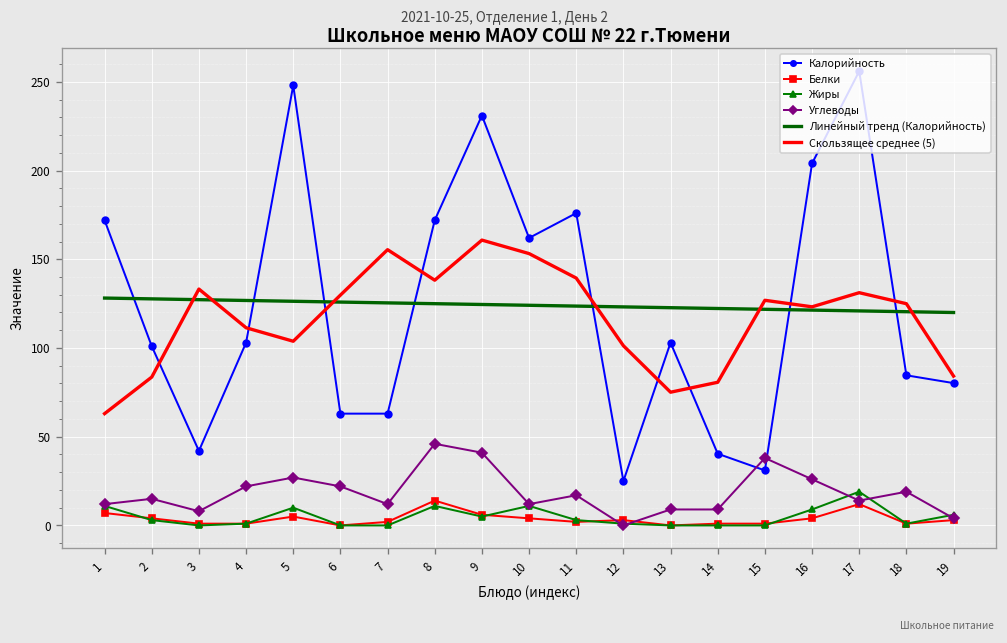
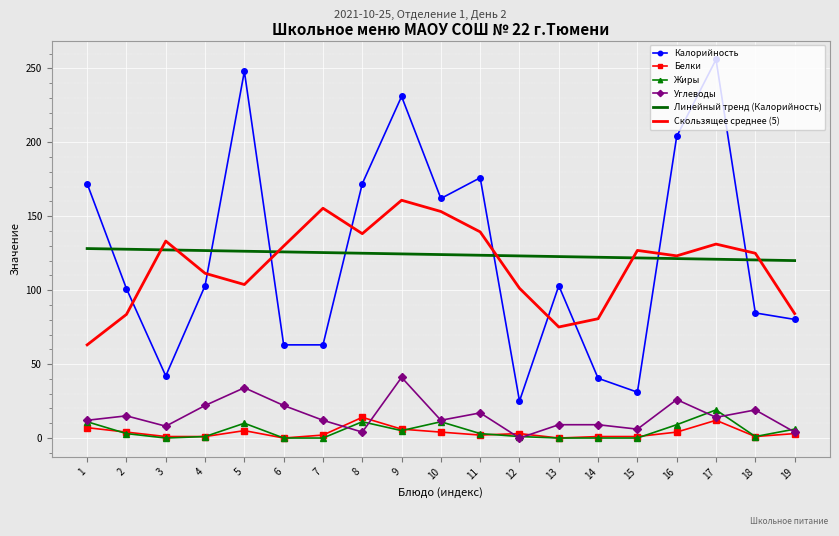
  {
    "Калорийность": {
      "1": 172,
      "2": 101,
      "3": 42,
      "4": 103,
      "5": 248,
      "6": 63,
      "7": 63,
      "8": 172,
      "9": 231,
      "10": 162,
      "11": 176,
      "12": 25,
      "13": 103,
      "14": 40,
      "15": 31,
      "16": 204,
      "18": 85,
      "19": 80
    },
    "Углеводы": {
      "2": 15,
      "3": 8,
      "4": 22,
-     "5": 27,
+     "5": 34,
      "6": 22,
      "7": 12,
-     "8": 46,
+     "8": 4,
      "9": 41,
      "11": 17,
      "13": 9,
      "14": 9,
-     "15": 38,
+     "15": 6,
      "16": 26,
      "17": 14,
      "18": 19
    }
  }
